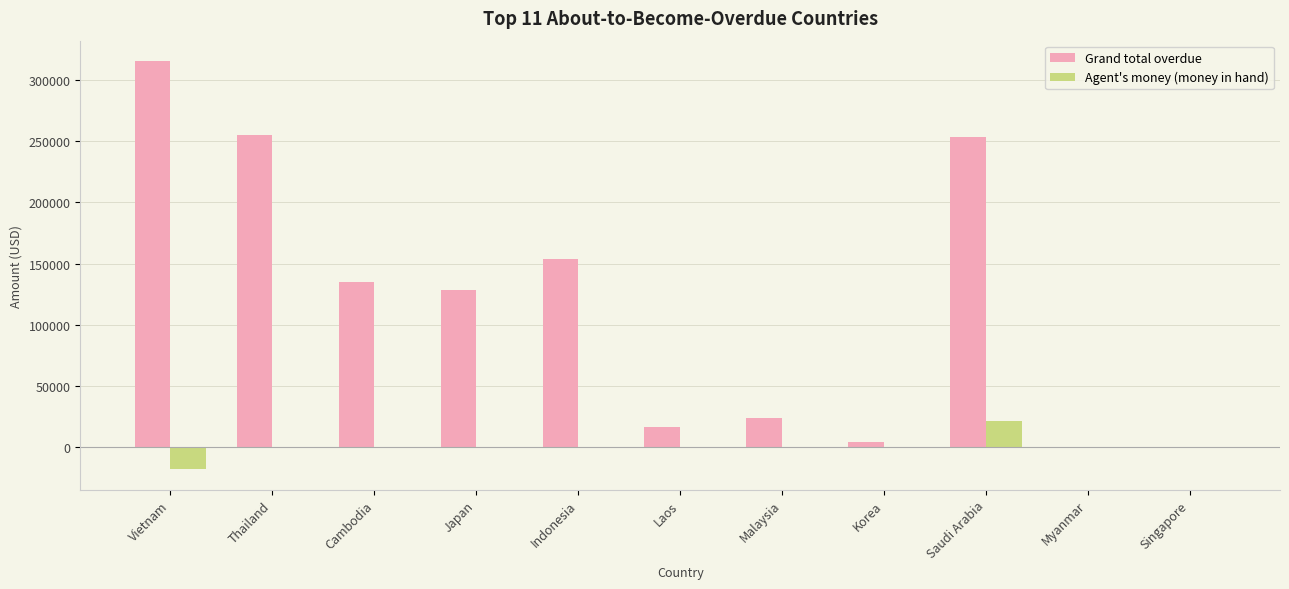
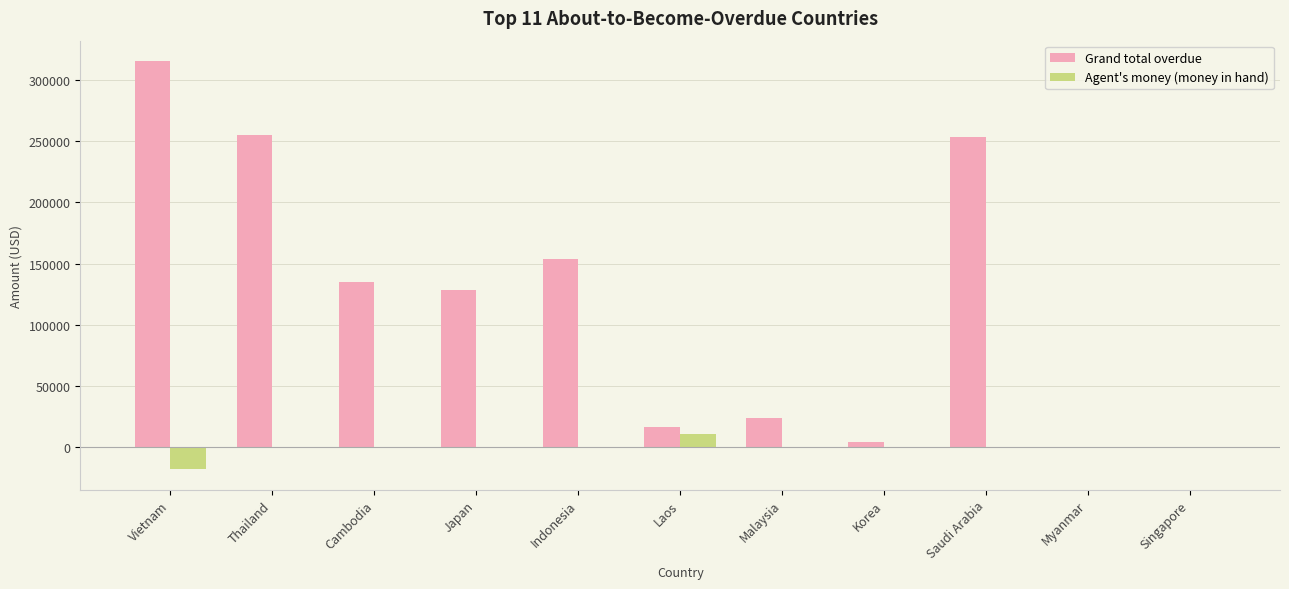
  {
    "Grand total overdue": {
      "Vietnam": 315000,
      "Thailand": 255000,
      "Cambodia": 135000,
      "Japan": 129000,
      "Indonesia": 154000,
      "Laos": 17000,
      "Malaysia": 24000,
      "Korea": 4000,
      "Saudi Arabia": 253000,
      "Myanmar": 0,
      "Singapore": 0
    },
    "Agent's money (money in hand)": {
      "Vietnam": -18000,
      "Thailand": 0,
      "Cambodia": 0,
      "Japan": 0,
-     "Laos": 0,
+     "Laos": 11000,
      "Malaysia": 0,
      "Korea": 0,
-     "Saudi Arabia": 22000,
+     "Saudi Arabia": 0,
      "Myanmar": 0,
      "Singapore": 0
    }
  }
